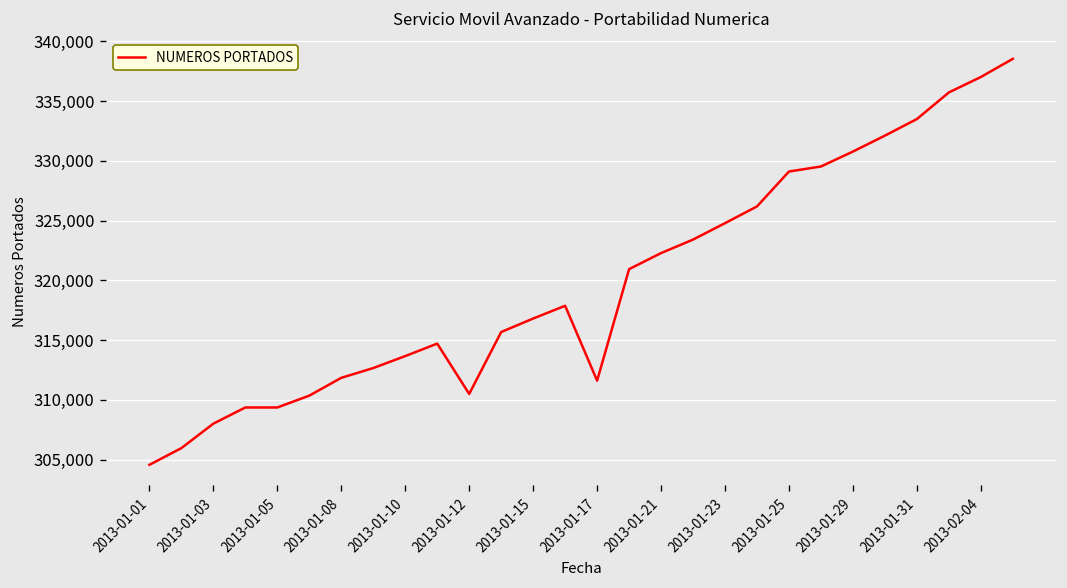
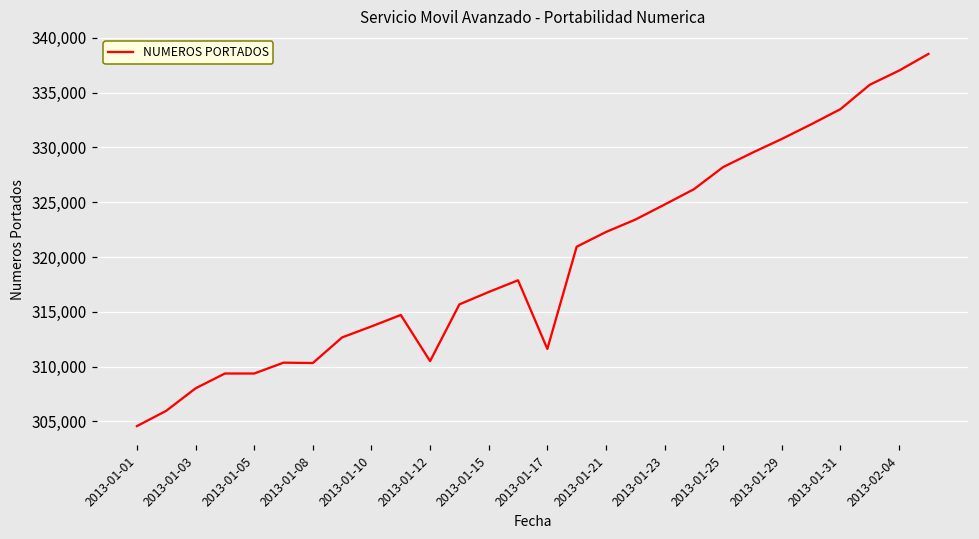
  {
    "2013-01-01": "305,000",
    "2013-01-03": "308,000",
    "2013-01-05": "309,000",
-   "2013-01-08": "312,000",
+   "2013-01-08": "310,000",
    "2013-01-10": "314,000",
    "2013-01-12": "311,000",
    "2013-01-15": "317,000",
    "2013-01-17": "312,000",
    "2013-01-21": "322,000",
    "2013-01-23": "325,000",
-   "2013-01-25": "329,000",
+   "2013-01-25": "328,000",
    "2013-01-29": "331,000",
    "2013-01-31": "334,000",
    "2013-02-04": "337,000"
  }
